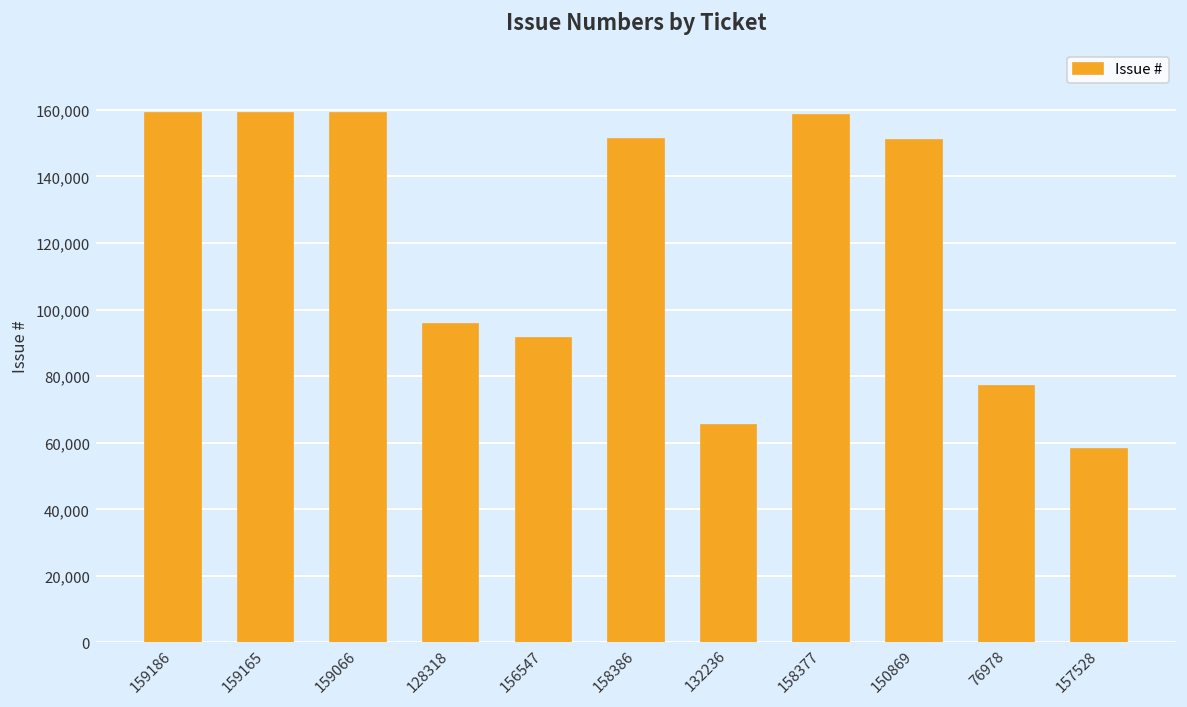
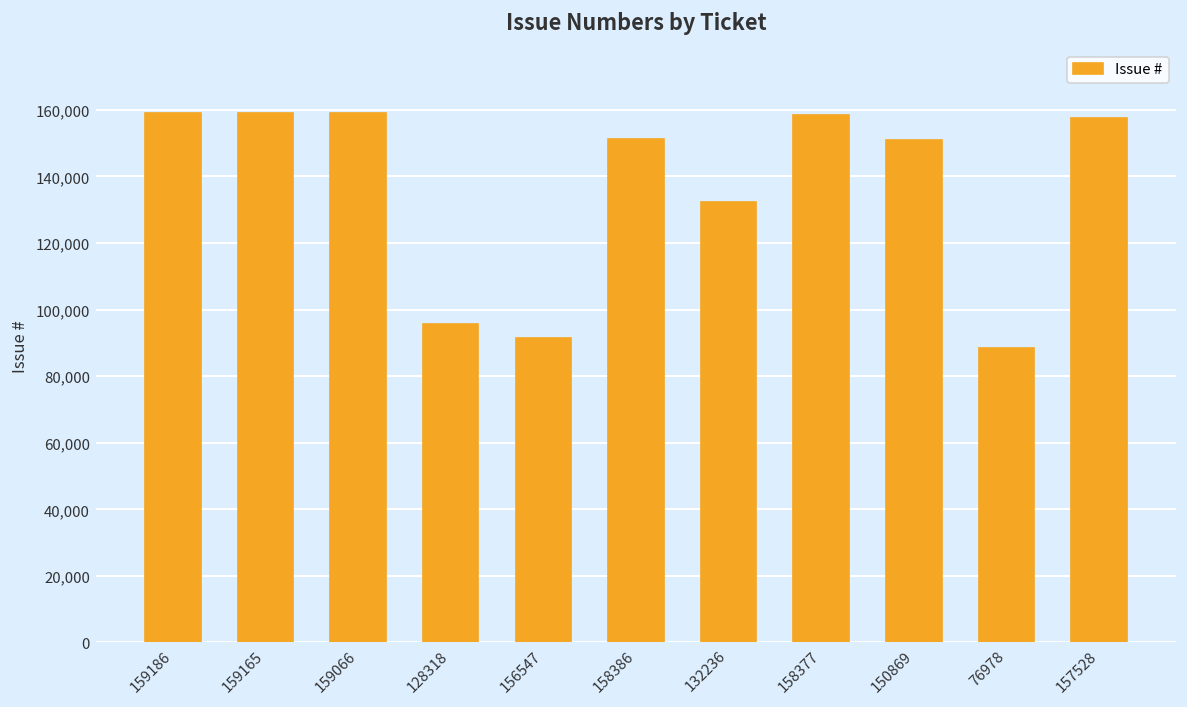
  {
    "159186": "159,000",
    "159165": "159,000",
    "159066": "159,000",
    "128318": "96,000",
    "156547": "91,000",
    "158386": "151,000",
-   "132236": "65,000",
+   "132236": "132,000",
    "158377": "158,000",
    "150869": "151,000",
-   "76978": "77,000",
-   "157528": "58,000"
+   "76978": "89,000",
+   "157528": "158,000"
  }
